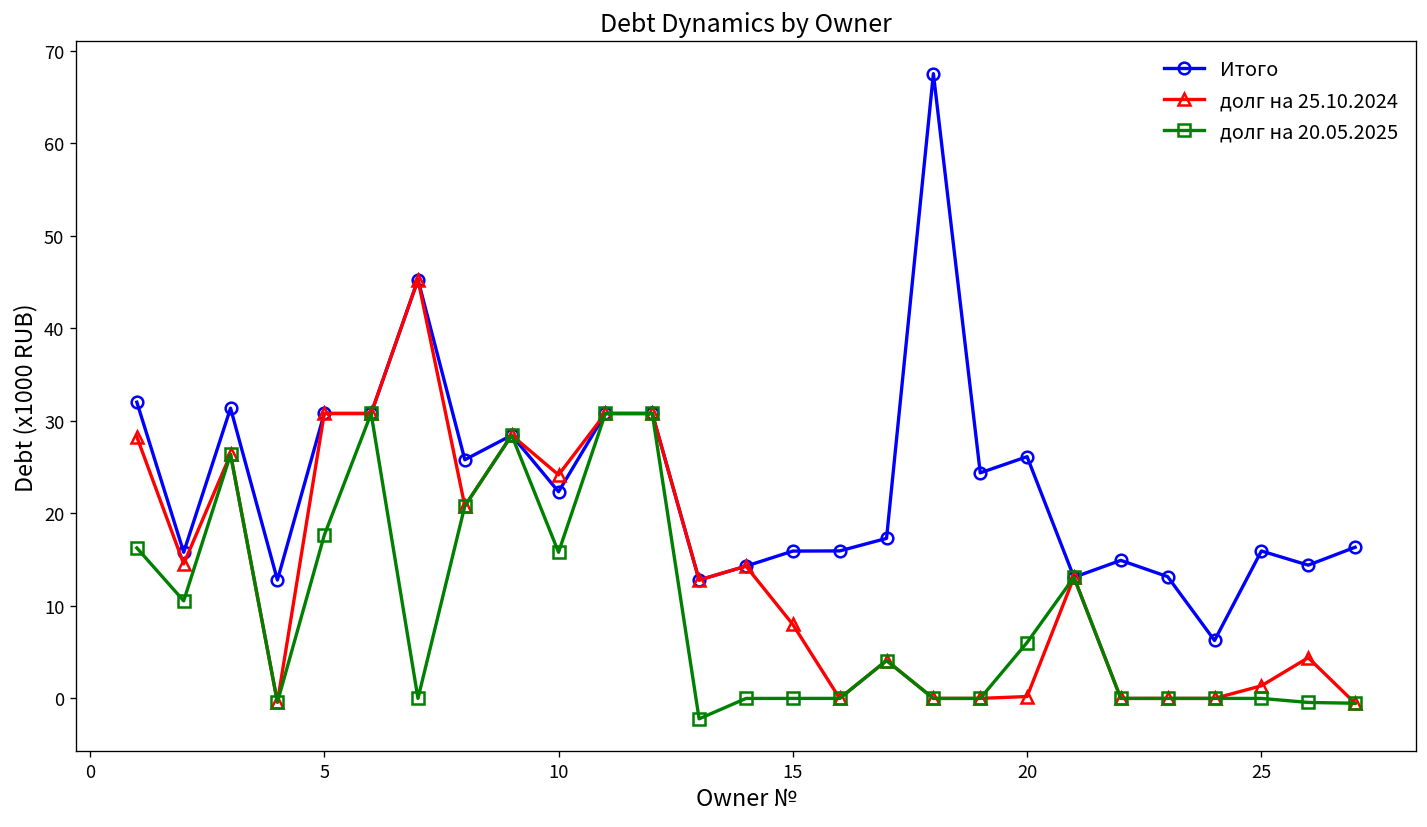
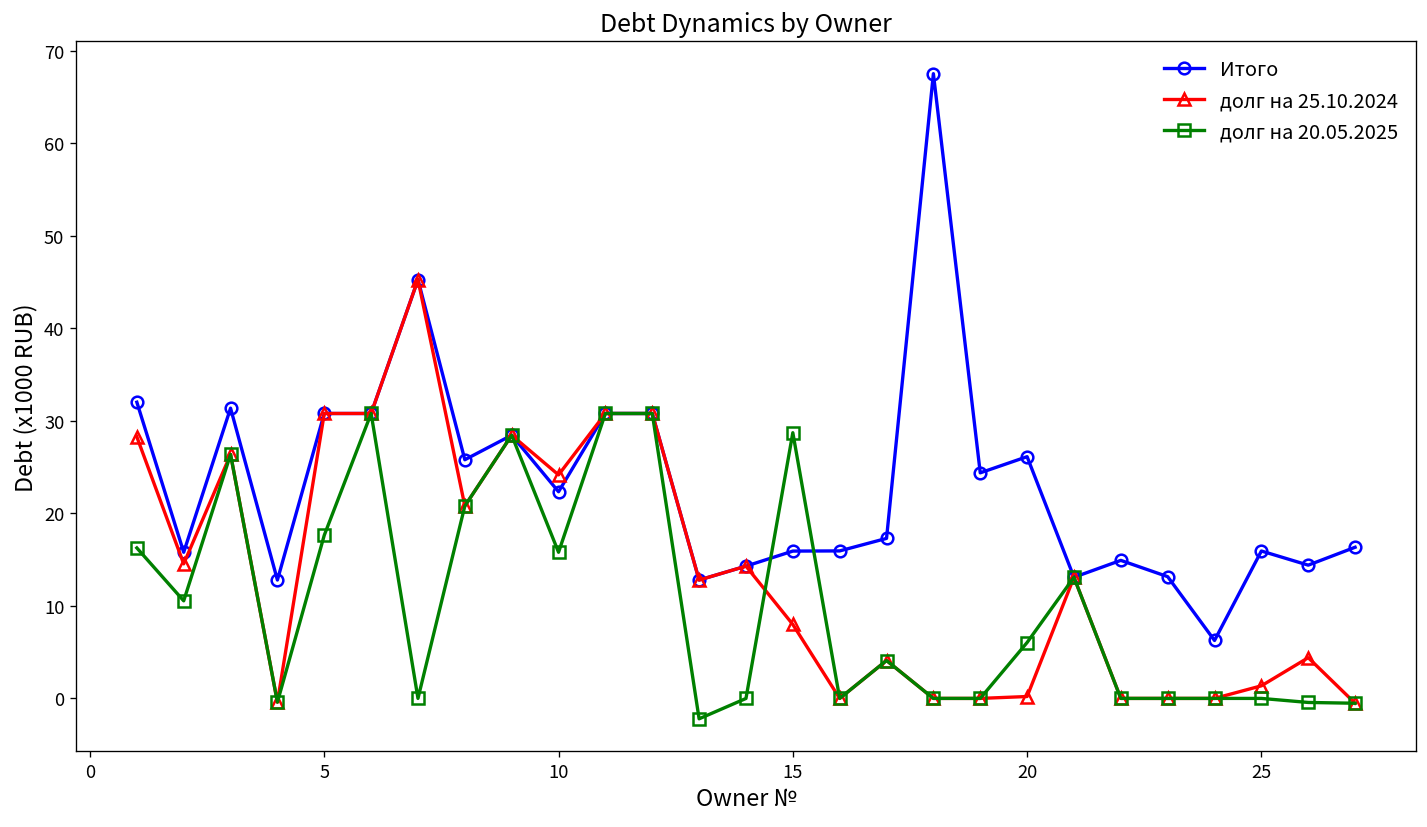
  {
    "Итого": {
      "10": 22,
      "15": 16,
      "20": 26,
      "25": 16
    },
    "долг на 25.10.2024": {
      "10": 24,
      "15": 8,
      "20": 0,
      "25": 1
    },
    "долг на 20.05.2025": {
      "5": 18,
      "10": 16,
-     "15": 0,
+     "15": 29,
      "20": 6,
      "25": 0
    }
  }
